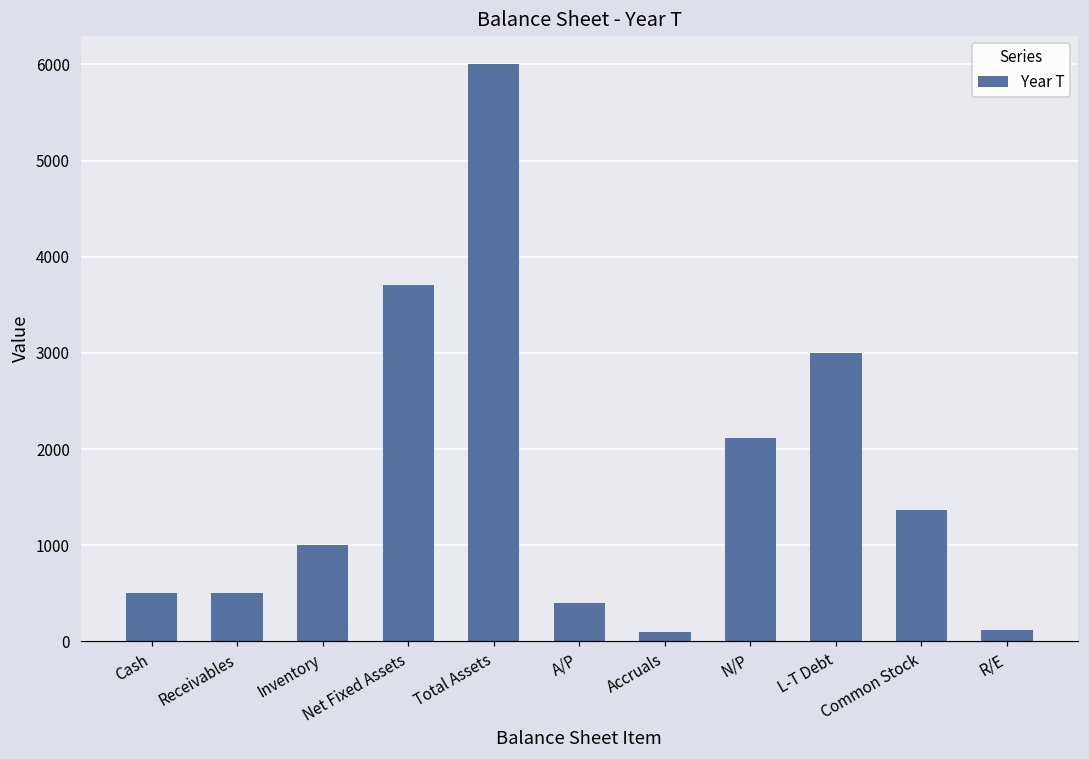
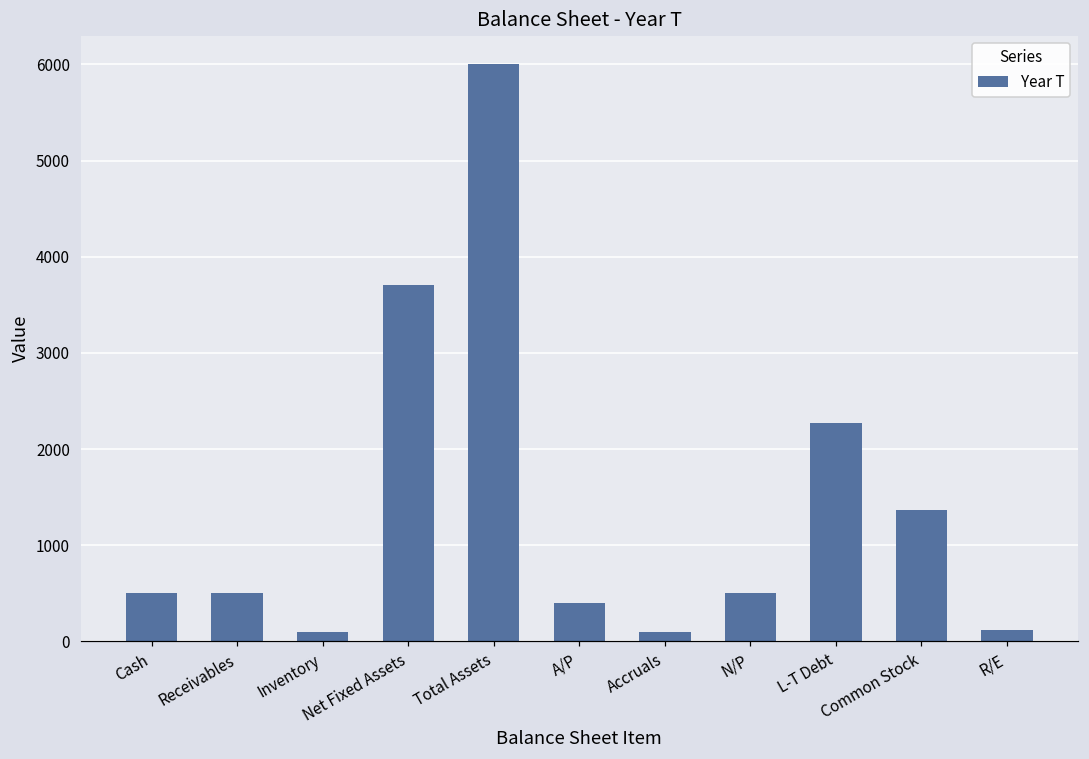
  {
    "Cash": 500,
    "Receivables": 500,
-   "Inventory": 1000,
+   "Inventory": 100,
    "Net Fixed Assets": 3700,
    "Total Assets": 6000,
    "A/P": 400,
    "Accruals": 100,
-   "N/P": 2100,
-   "L-T Debt": 3000,
+   "N/P": 500,
+   "L-T Debt": 2300,
    "Common Stock": 1400,
    "R/E": 100
  }
